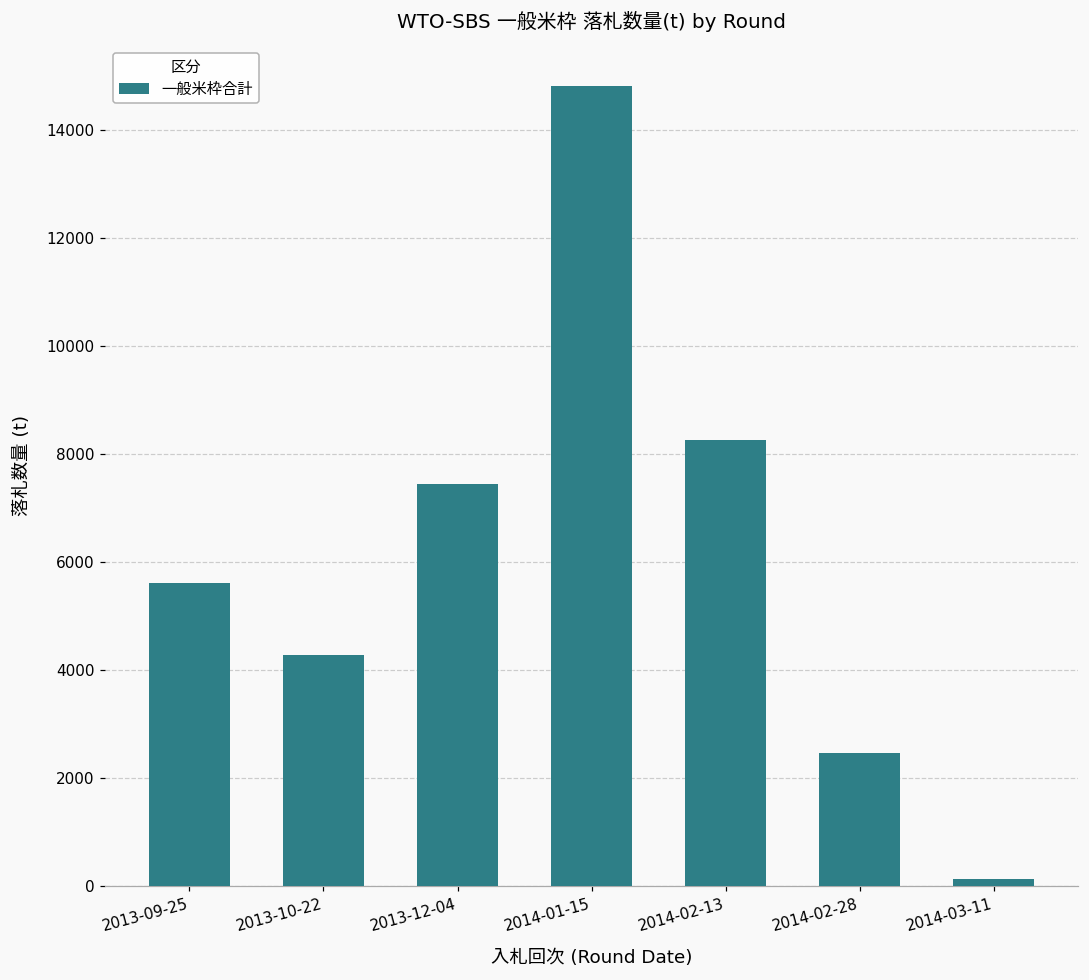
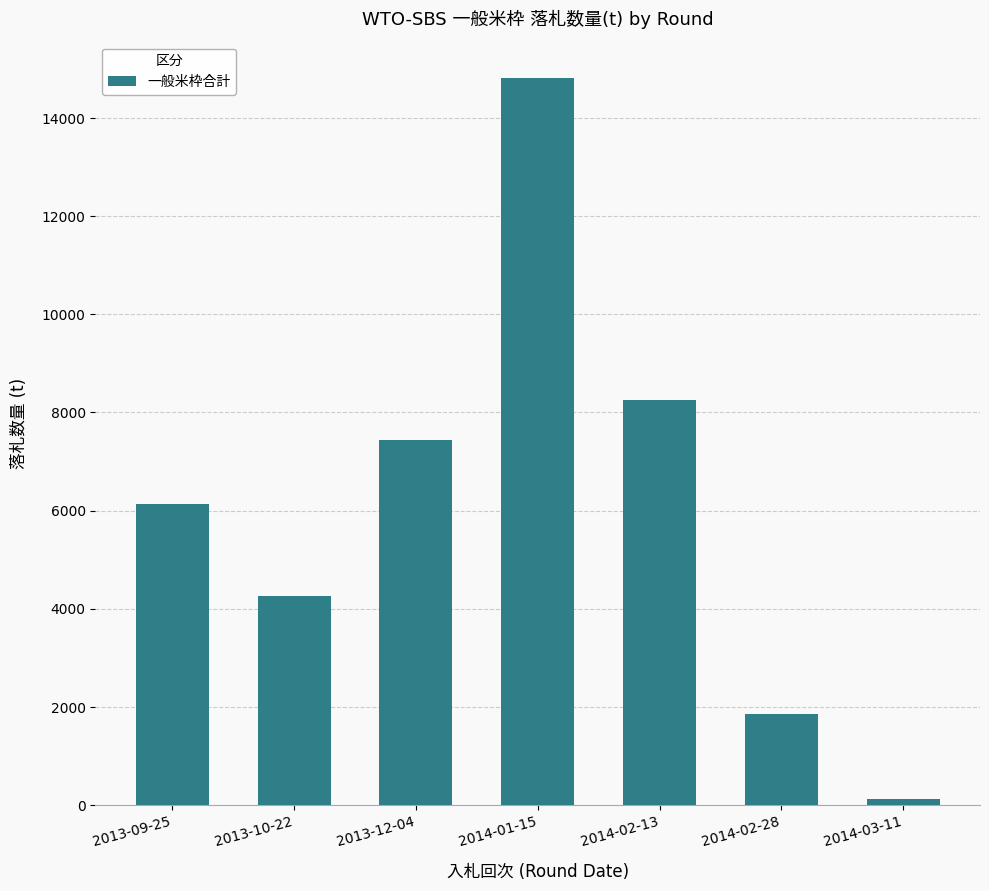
  {
-   "2013-09-25": 5600,
+   "2013-09-25": 6100,
    "2013-10-22": 4300,
    "2013-12-04": 7400,
    "2014-01-15": 14800,
    "2014-02-13": 8300,
-   "2014-02-28": 2400,
+   "2014-02-28": 1900,
    "2014-03-11": 100
  }
